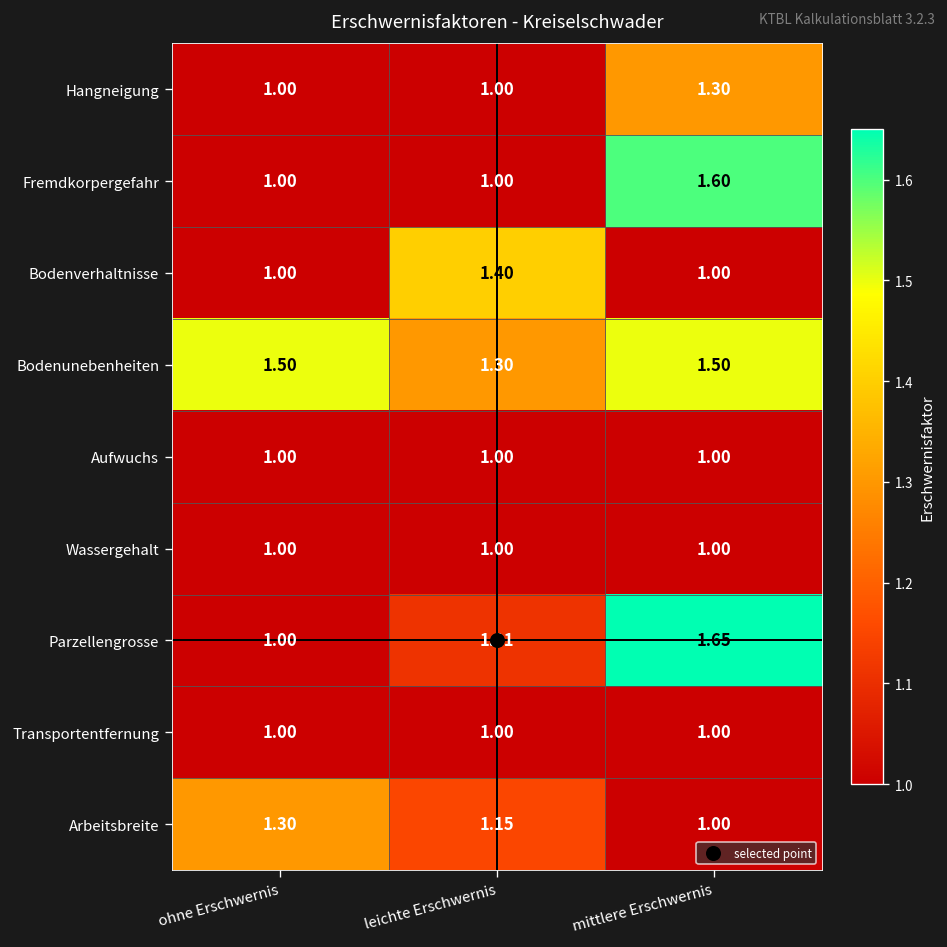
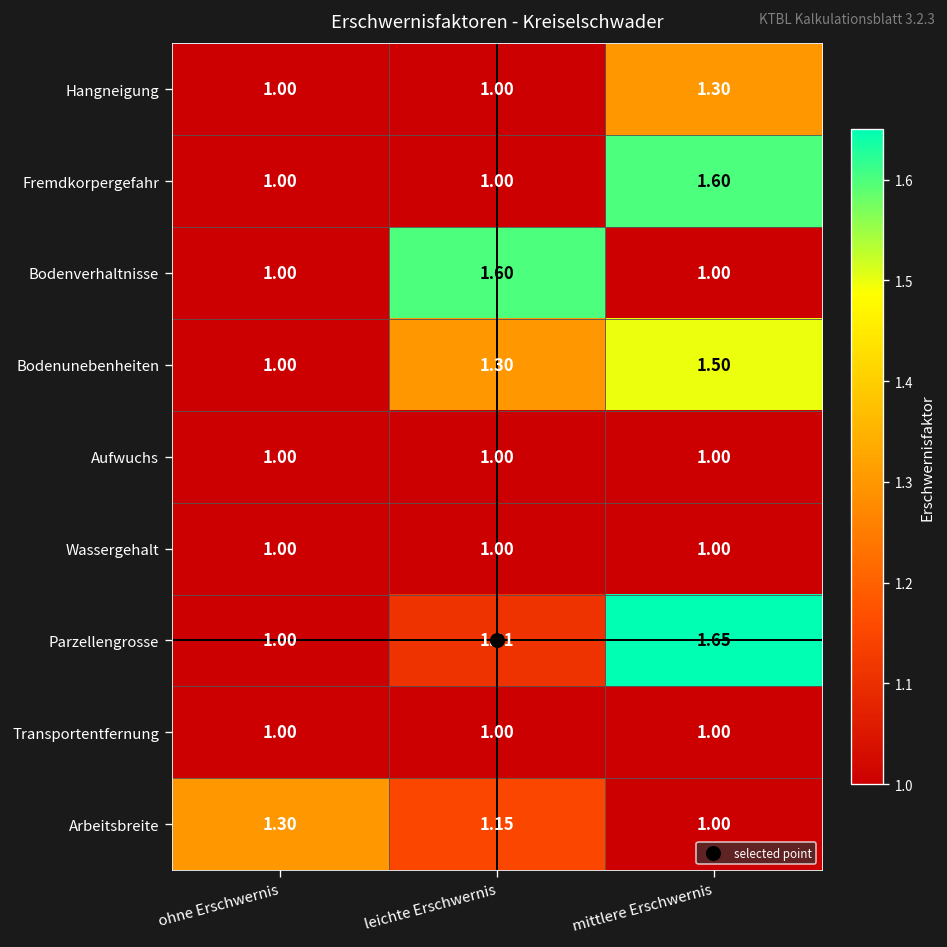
  {
    "Hangneigung": {
      "ohne Erschwernis": 1.00,
      "leichte Erschwernis": 1.00,
      "mittlere Erschwernis": 1.30
    },
    "Fremdkorpergefahr": {
      "ohne Erschwernis": 1.00,
      "leichte Erschwernis": 1.00,
      "mittlere Erschwernis": 1.60
    },
    "Bodenverhaltnisse": {
      "ohne Erschwernis": 1.00,
-     "leichte Erschwernis": 1.40,
+     "leichte Erschwernis": 1.60,
      "mittlere Erschwernis": 1.00
    },
    "Bodenunebenheiten": {
-     "ohne Erschwernis": 1.50,
+     "ohne Erschwernis": 1.00,
      "leichte Erschwernis": 1.30,
      "mittlere Erschwernis": 1.50
    },
    "Aufwuchs": {
      "ohne Erschwernis": 1.00,
      "leichte Erschwernis": 1.00,
      "mittlere Erschwernis": 1.00
    },
    "Wassergehalt": {
      "ohne Erschwernis": 1.00,
      "leichte Erschwernis": 1.00,
      "mittlere Erschwernis": 1.00
    },
    "Parzellengrosse": {
      "ohne Erschwernis": 1.00,
      "mittlere Erschwernis": 1.65
    },
    "Transportentfernung": {
      "ohne Erschwernis": 1.00,
      "leichte Erschwernis": 1.00,
      "mittlere Erschwernis": 1.00
    },
    "Arbeitsbreite": {
      "ohne Erschwernis": 1.30,
      "leichte Erschwernis": 1.15,
      "mittlere Erschwernis": 1.00
    }
  }
